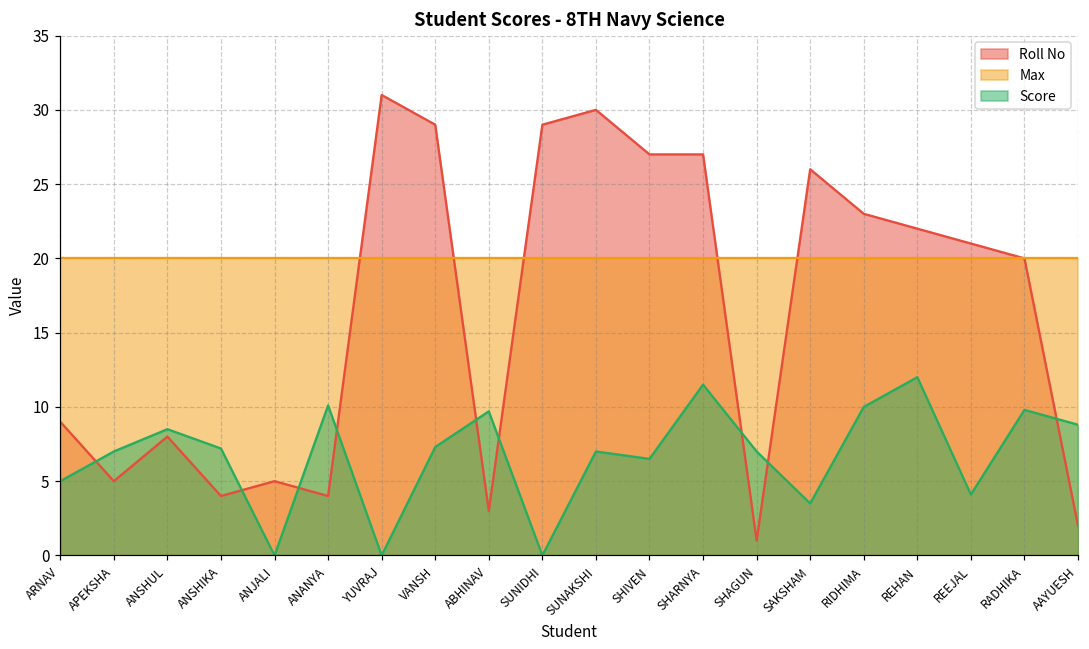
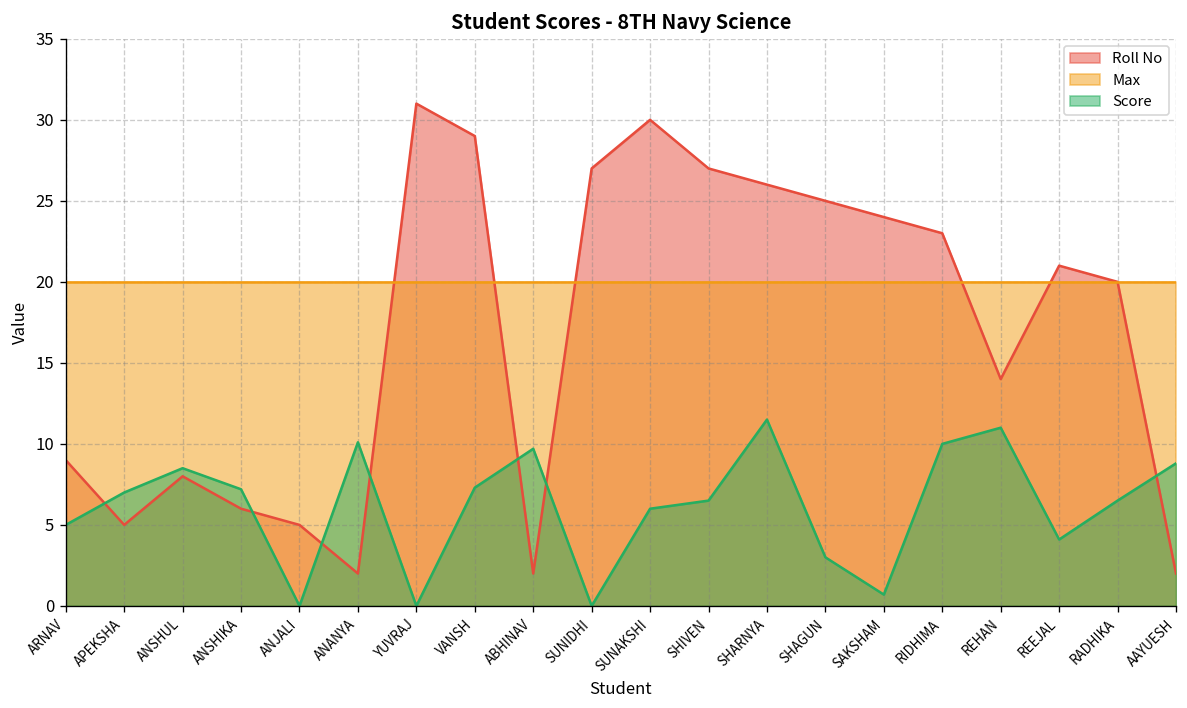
  {
    "Roll No": {
      "ARNAV": 9,
      "APEKSHA": 5,
      "ANSHUL": 8,
-     "ANSHIKA": 4,
+     "ANSHIKA": 6,
      "ANJALI": 5,
-     "ANANYA": 4,
+     "ANANYA": 2,
      "YUVRAJ": 31,
      "VANSH": 29,
-     "ABHINAV": 3,
-     "SUNIDHI": 29,
+     "ABHINAV": 2,
+     "SUNIDHI": 27,
      "SUNAKSHI": 30,
      "SHIVEN": 27,
-     "SHARNYA": 27,
-     "SHAGUN": 1,
-     "SAKSHAM": 26,
+     "SHARNYA": 26,
+     "SHAGUN": 25,
+     "SAKSHAM": 24,
      "RIDHIMA": 23,
-     "REHAN": 22,
+     "REHAN": 14,
      "REEJAL": 21,
      "AAYUESH": 2
    },
    "Max": {
      "ARNAV": 20.0,
      "APEKSHA": 20.0,
      "ANSHUL": 20.0,
      "ANSHIKA": 20.0,
      "ANJALI": 20.0,
      "ANANYA": 20.0,
      "YUVRAJ": 20.0,
      "VANSH": 20.0,
      "ABHINAV": 20.0,
      "SUNIDHI": 20.0,
      "SUNAKSHI": 20.0,
      "SHIVEN": 20.0,
      "SHARNYA": 20.0,
      "SHAGUN": 20.0,
      "SAKSHAM": 20.0,
      "RIDHIMA": 20.0,
      "REHAN": 20.0,
      "REEJAL": 20.0,
      "AAYUESH": 20.0
    },
    "Score": {
      "ARNAV": 5.0,
      "APEKSHA": 7.0,
      "ANSHUL": 8.5,
      "ANSHIKA": 7.2,
      "ANJALI": 0.0,
      "ANANYA": 10.1,
      "YUVRAJ": 0.0,
      "VANSH": 7.3,
      "ABHINAV": 9.7,
      "SUNIDHI": 0.0,
-     "SUNAKSHI": 7,
+     "SUNAKSHI": 6,
      "SHIVEN": 6.5,
      "SHARNYA": 11.5,
-     "SHAGUN": 7,
-     "SAKSHAM": 3.5,
+     "SHAGUN": 3,
+     "SAKSHAM": 0.7,
      "RIDHIMA": 10.0,
-     "REHAN": 12,
+     "REHAN": 11,
      "REEJAL": 4.1,
-     "RADHIKA": 9.8,
+     "RADHIKA": 6.5,
      "AAYUESH": 8.8
    }
  }
